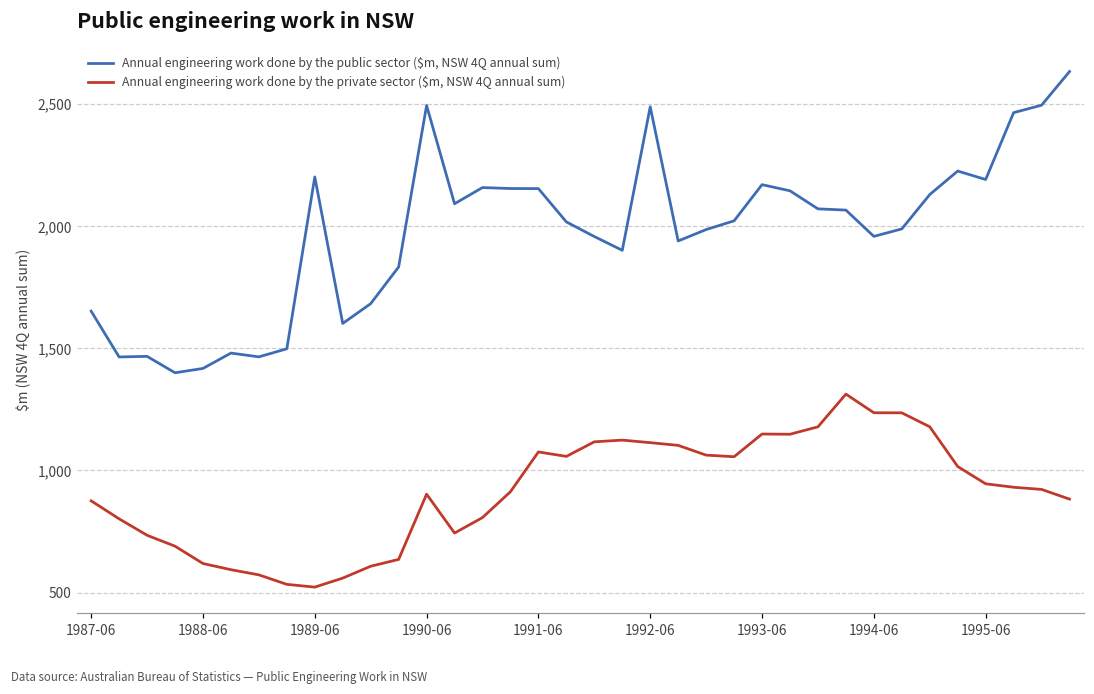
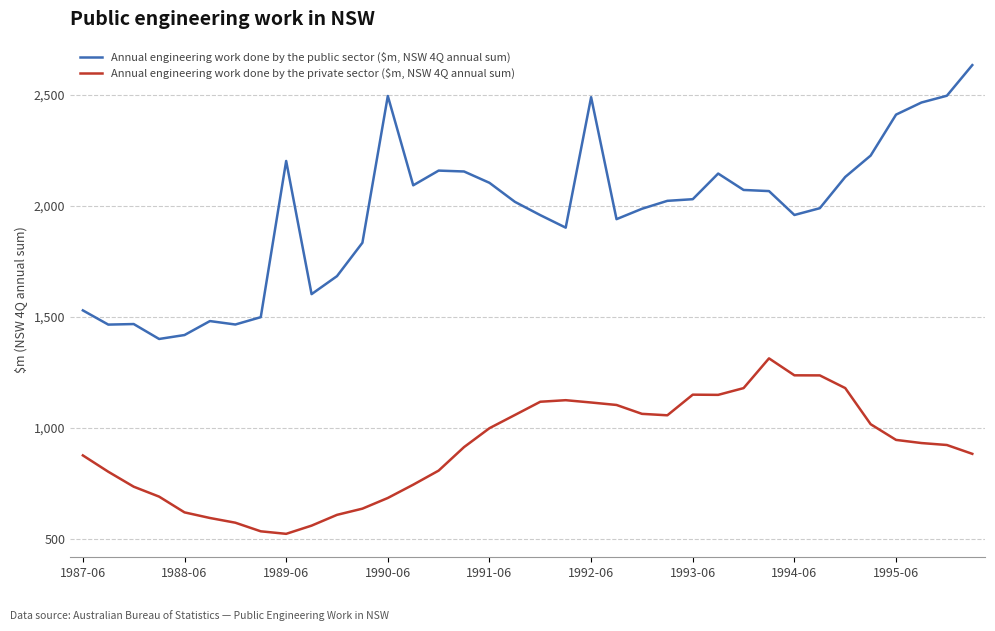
  {
    "Annual engineering work done by the public sector ($m, NSW 4Q annual sum)": {
-     "1987-06": "1,650",
+     "1987-06": "1,530",
      "1988-06": "1,420",
      "1989-06": "2,200",
      "1990-06": "2,490",
-     "1991-06": "2,150",
+     "1991-06": "2,100",
      "1992-06": "2,490",
-     "1993-06": "2,170",
+     "1993-06": "2,030",
      "1994-06": "1,960",
-     "1995-06": "2,190"
+     "1995-06": "2,410"
    },
    "Annual engineering work done by the private sector ($m, NSW 4Q annual sum)": {
      "1987-06": "880",
      "1988-06": "620",
      "1989-06": "520",
-     "1990-06": "900",
-     "1991-06": "1,080",
+     "1990-06": "680",
+     "1991-06": "1,000",
      "1992-06": "1,110",
      "1993-06": "1,150",
      "1994-06": "1,240",
      "1995-06": "950"
    }
  }
